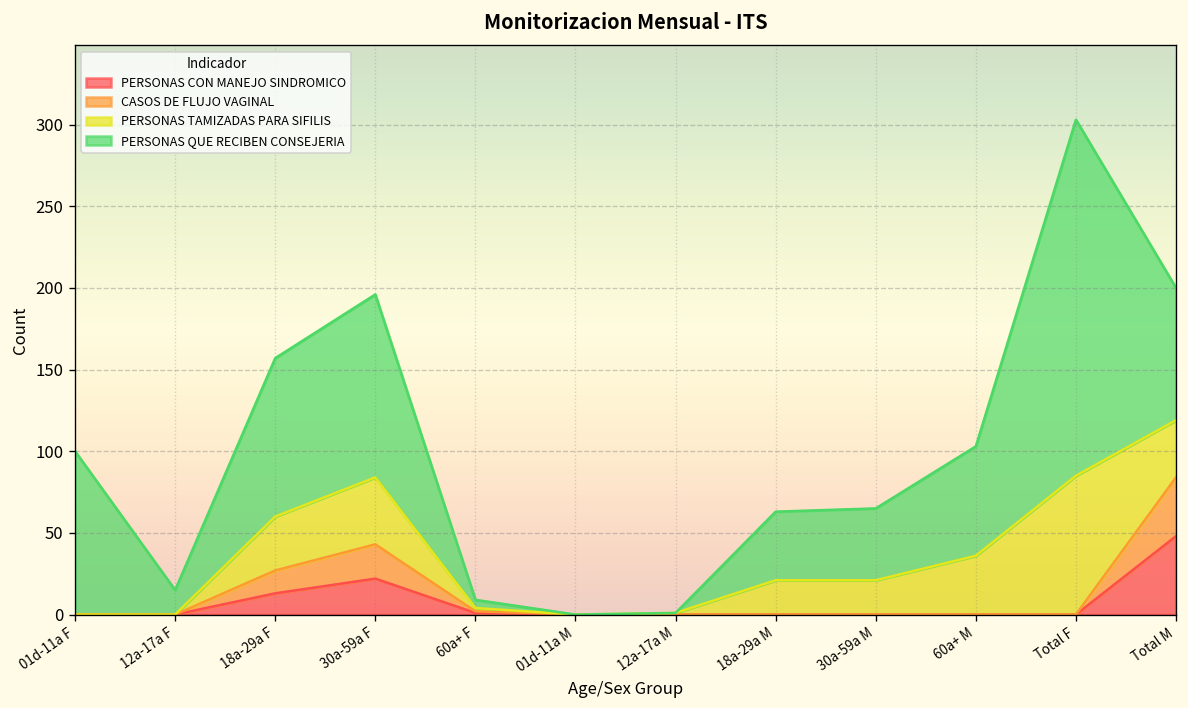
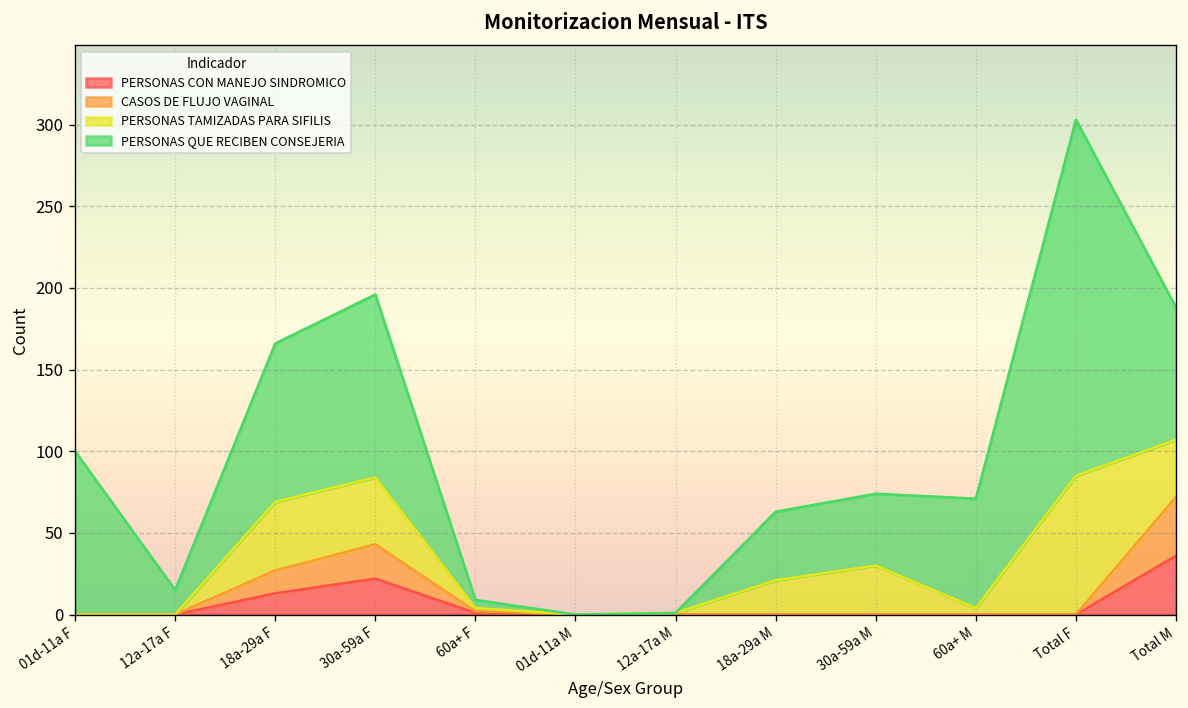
  {
    "PERSONAS CON MANEJO SINDROMICO": {
      "18a-29a F": 13,
      "30a-59a F": 22,
-     "Total M": 48
+     "Total M": 36
    },
    "CASOS DE FLUJO VAGINAL": {
      "18a-29a F": 14,
      "30a-59a F": 21,
      "Total M": 36
    },
    "PERSONAS TAMIZADAS PARA SIFILIS": {
-     "18a-29a F": 33,
+     "18a-29a F": 42,
      "30a-59a F": 41,
      "60a+ F": 2,
      "18a-29a M": 21,
-     "30a-59a M": 21,
-     "60a+ M": 36,
+     "30a-59a M": 30,
+     "60a+ M": 4,
      "Total F": 85,
      "Total M": 35
    },
    "PERSONAS QUE RECIBEN CONSEJERIA": {
      "01d-11a F": 100,
      "12a-17a F": 15,
      "18a-29a F": 97,
      "30a-59a F": 112,
      "60a+ F": 5,
      "18a-29a M": 42,
      "30a-59a M": 44,
      "60a+ M": 67,
      "Total F": 218,
      "Total M": 81
    }
  }
